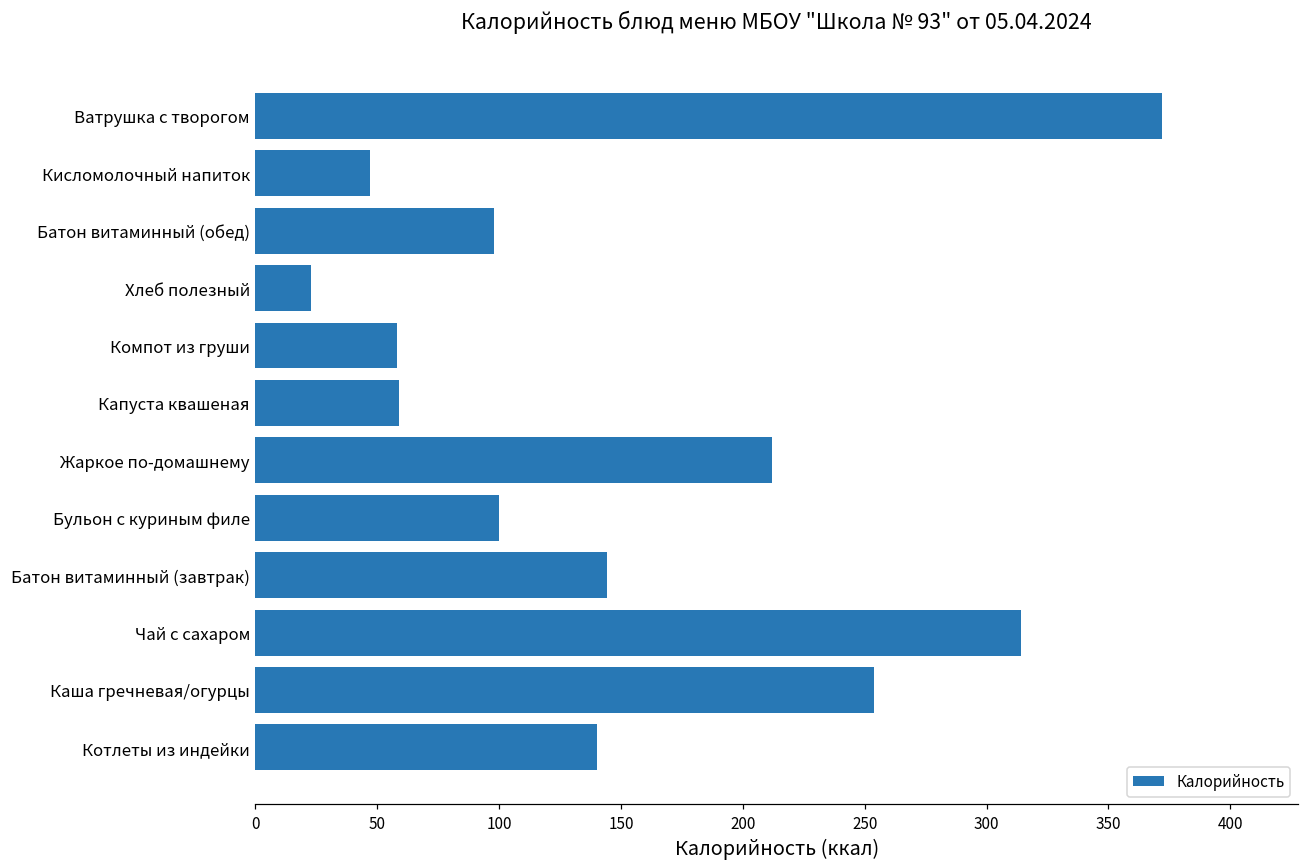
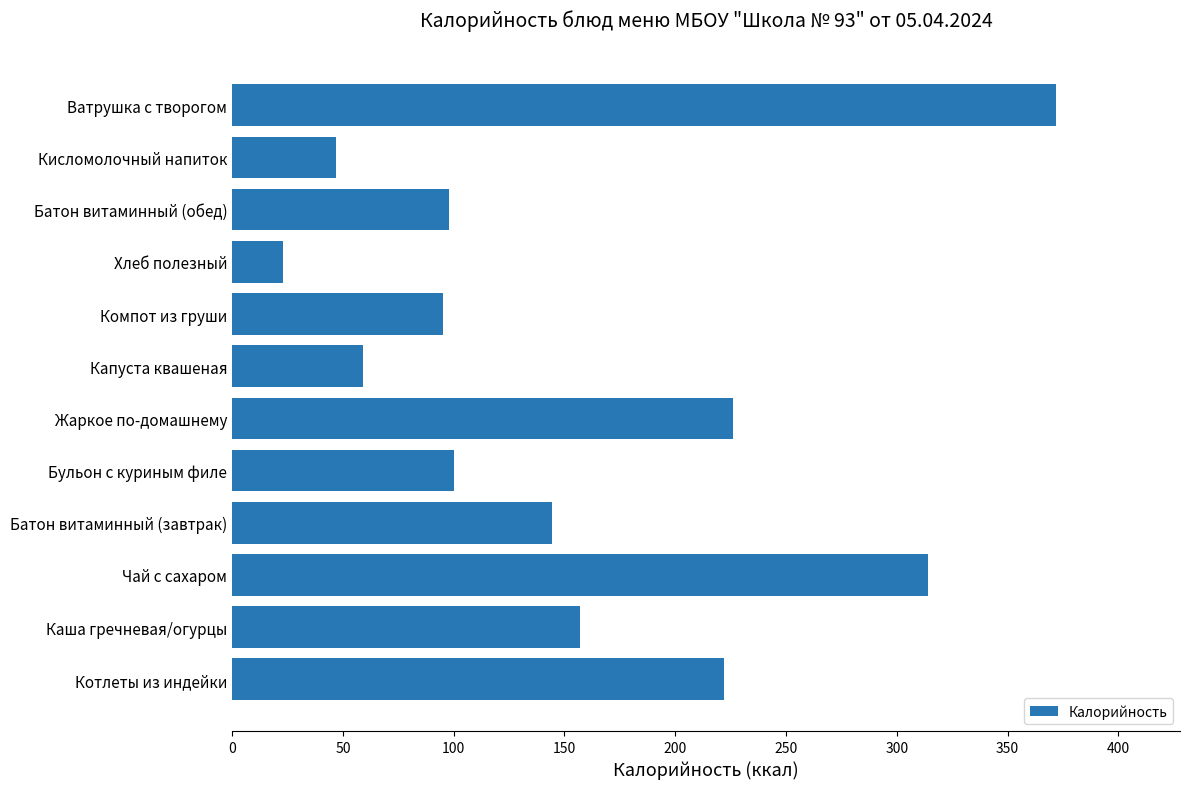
  {
    "Ватрушка с творогом": 372,
    "Кисломолочный напиток": 47,
    "Батон витаминный (обед)": 98,
    "Хлеб полезный": 23,
-   "Компот из груши": 58,
+   "Компот из груши": 95,
    "Капуста квашеная": 59,
-   "Жаркое по-домашнему": 212,
+   "Жаркое по-домашнему": 226,
    "Бульон с куриным филе": 100,
    "Батон витаминный (завтрак)": 144,
    "Чай с сахаром": 314,
-   "Каша гречневая/огурцы": 254,
-   "Котлеты из индейки": 140
+   "Каша гречневая/огурцы": 157,
+   "Котлеты из индейки": 222
  }
